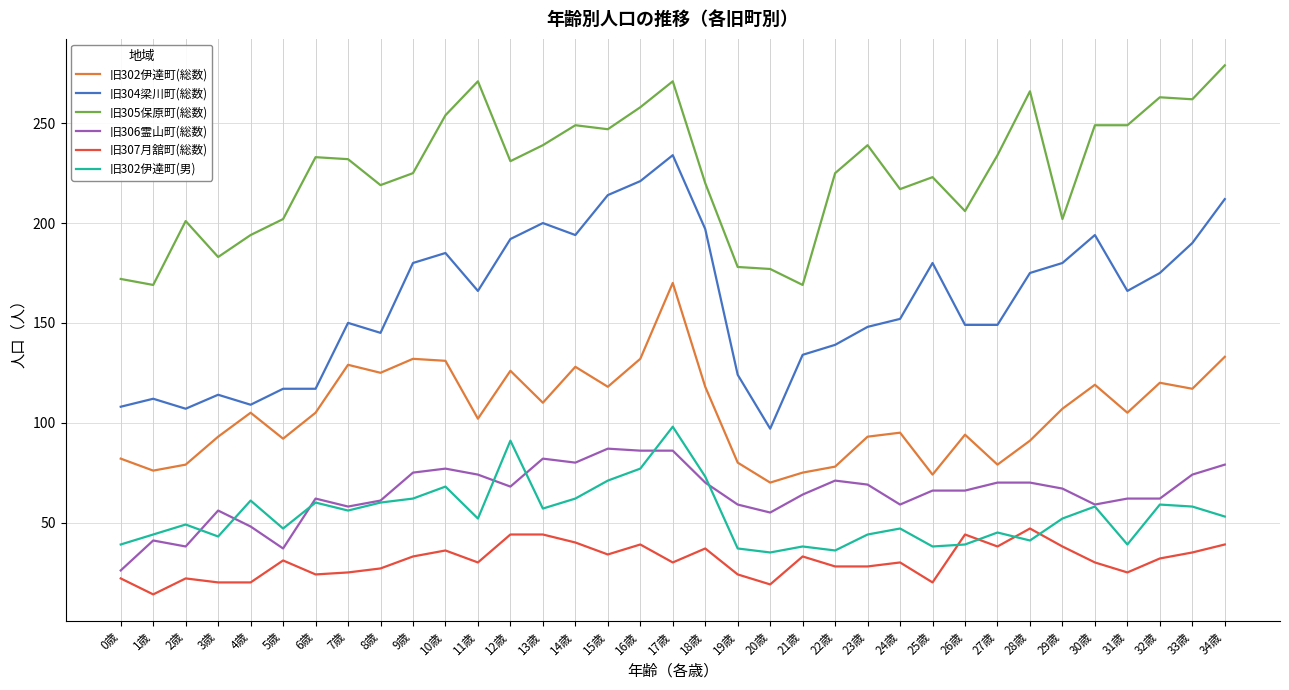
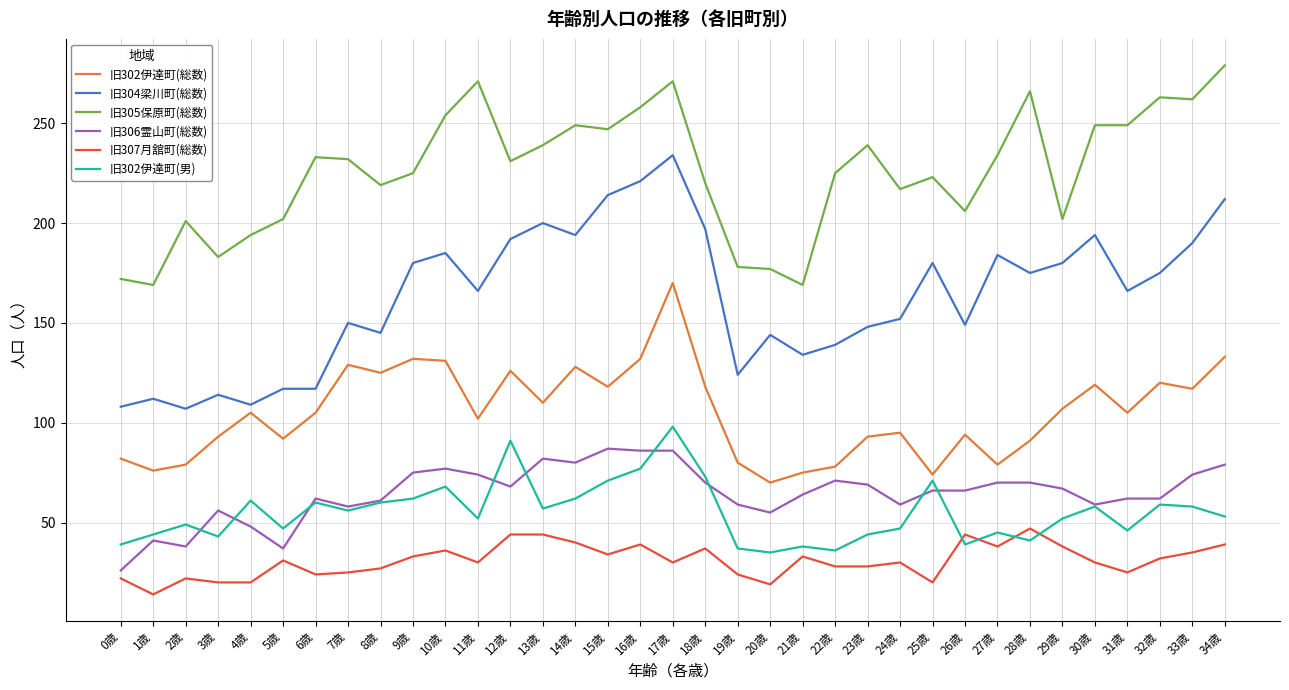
  {
    "旧304梁川町(総数)": {
      "0歳": 108,
      "1歳": 112,
      "2歳": 107,
      "3歳": 114,
      "4歳": 109,
      "5歳": 117,
      "6歳": 117,
      "7歳": 150,
      "8歳": 145,
      "9歳": 180,
      "10歳": 185,
      "11歳": 166,
      "12歳": 192,
      "13歳": 200,
      "14歳": 194,
      "15歳": 214,
      "16歳": 221,
      "17歳": 234,
      "18歳": 197,
      "19歳": 124,
-     "20歳": 97,
+     "20歳": 144,
      "21歳": 134,
      "22歳": 139,
      "23歳": 148,
      "24歳": 152,
      "25歳": 180,
      "26歳": 149,
-     "27歳": 149,
+     "27歳": 184,
      "28歳": 175,
      "29歳": 180,
      "30歳": 194,
      "31歳": 166,
      "32歳": 175,
      "33歳": 190,
      "34歳": 212
    },
    "旧305保原町(総数)": {
      "0歳": 172,
      "1歳": 169,
      "2歳": 201,
      "3歳": 183,
      "4歳": 194,
      "5歳": 202,
      "6歳": 233,
      "7歳": 232,
      "8歳": 219,
      "9歳": 225,
      "10歳": 254,
      "11歳": 271,
      "12歳": 231,
      "13歳": 239,
      "14歳": 249,
      "15歳": 247,
      "16歳": 258,
      "17歳": 271,
      "18歳": 220,
      "19歳": 178,
      "20歳": 177,
      "21歳": 169,
      "22歳": 225,
      "23歳": 239,
      "24歳": 217,
      "25歳": 223,
      "26歳": 206,
      "27歳": 234,
      "28歳": 266,
      "29歳": 202,
      "30歳": 249,
      "31歳": 249,
      "32歳": 263,
      "33歳": 262,
      "34歳": 279
    },
    "旧306霊山町(総数)": {
      "0歳": 26,
      "1歳": 41,
      "2歳": 38,
      "3歳": 56,
      "4歳": 48,
      "5歳": 37,
      "6歳": 62,
      "7歳": 58,
      "9歳": 75,
      "10歳": 77,
      "11歳": 74,
      "12歳": 68,
      "13歳": 82,
      "14歳": 80,
      "15歳": 87,
      "16歳": 86,
      "17歳": 86,
      "18歳": 70,
      "19歳": 59,
      "20歳": 55,
      "21歳": 64,
      "22歳": 71,
      "23歳": 69,
      "24歳": 59,
      "25歳": 66,
      "26歳": 66,
      "27歳": 70,
      "28歳": 70,
      "29歳": 67,
      "31歳": 62,
      "32歳": 62,
      "33歳": 74,
      "34歳": 79
    },
    "旧302伊達町(男)": {
      "0歳": 39,
      "1歳": 44,
      "2歳": 49,
      "3歳": 43,
      "4歳": 61,
      "5歳": 47,
      "6歳": 60,
      "7歳": 56,
      "9歳": 62,
      "10歳": 68,
      "11歳": 52,
      "12歳": 91,
      "13歳": 57,
      "14歳": 62,
      "15歳": 71,
      "16歳": 77,
      "17歳": 98,
      "18歳": 73,
      "19歳": 37,
      "20歳": 35,
      "21歳": 38,
      "22歳": 36,
      "23歳": 44,
      "24歳": 47,
-     "25歳": 38,
+     "25歳": 71,
      "26歳": 39,
      "27歳": 45,
      "28歳": 41,
      "29歳": 52,
-     "31歳": 39,
+     "31歳": 46,
      "32歳": 59,
      "33歳": 58,
      "34歳": 53
    }
  }
